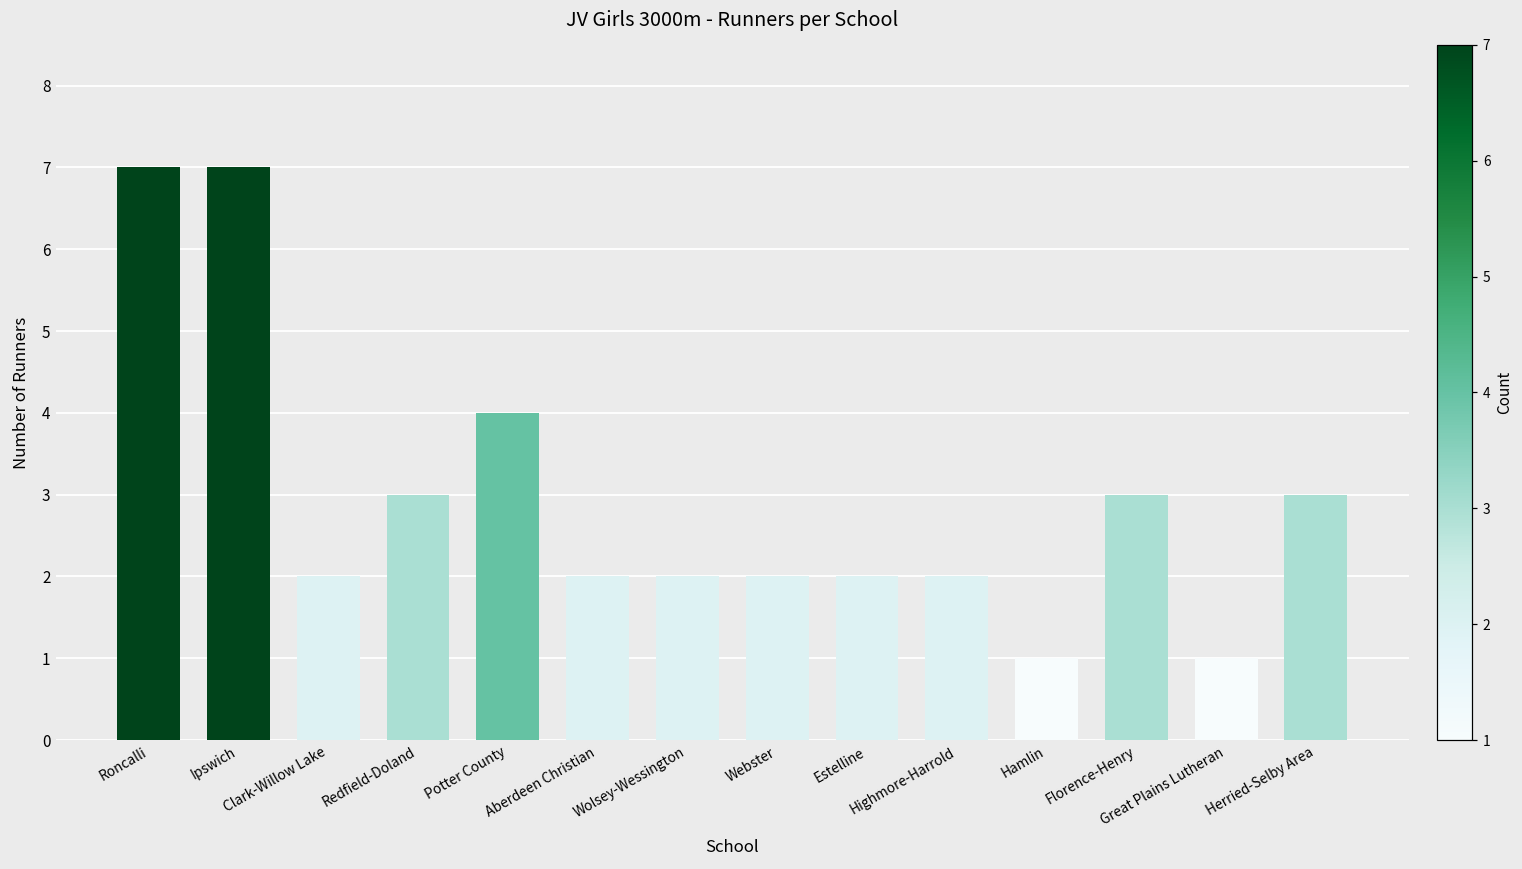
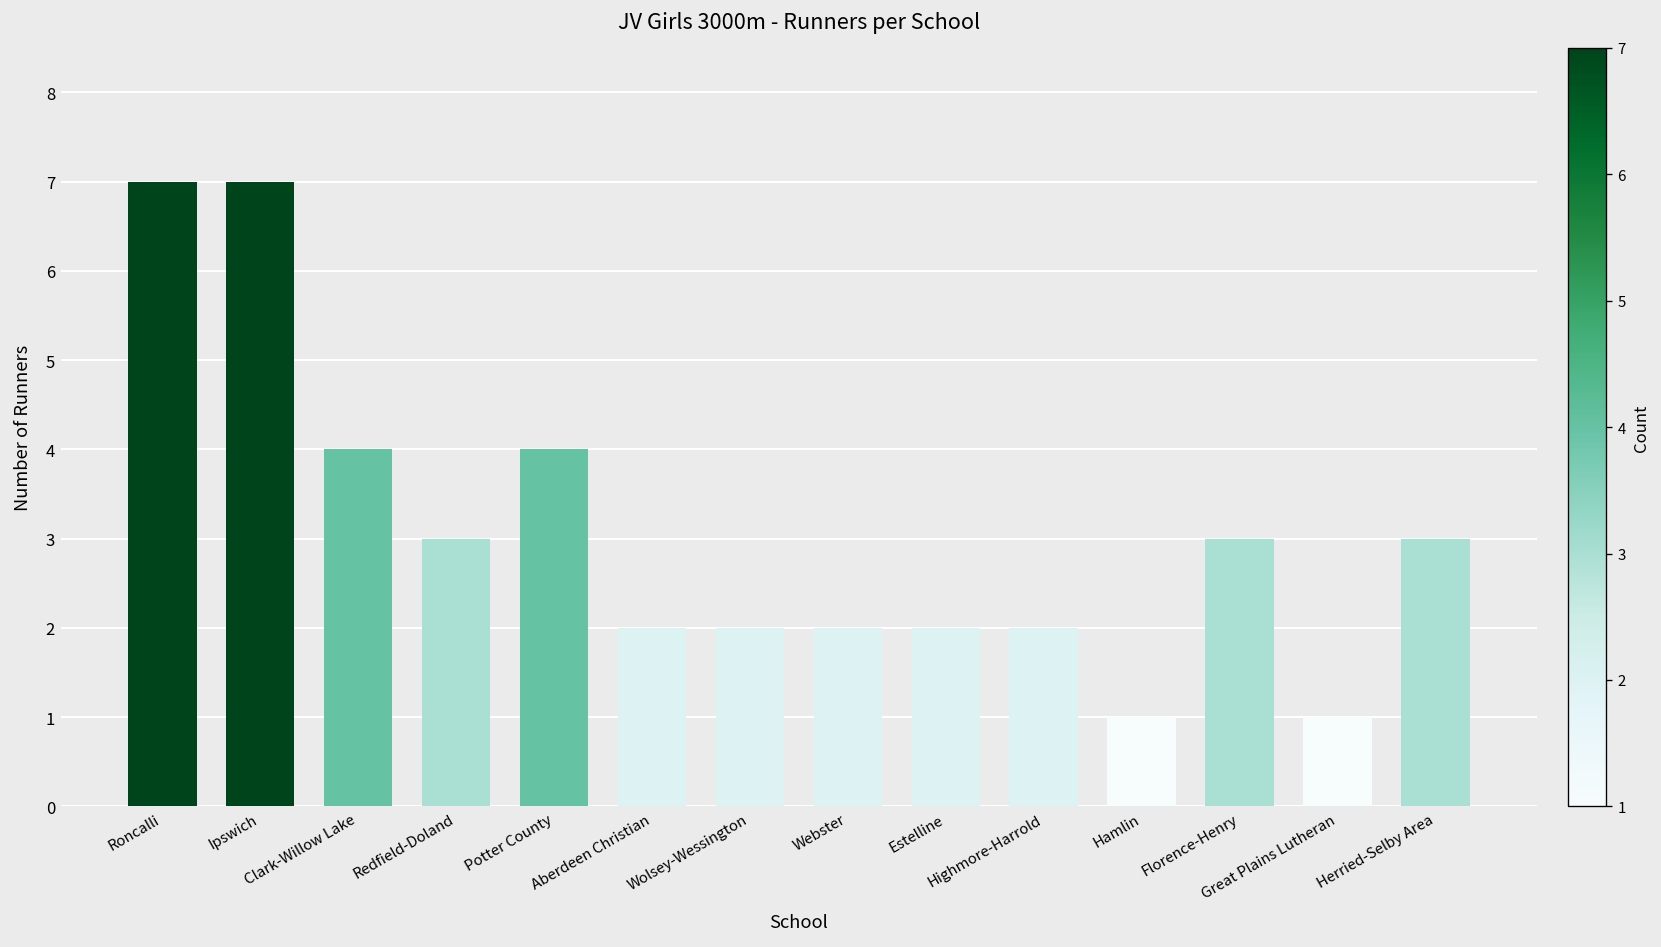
  {
    "Roncalli": 7,
    "Ipswich": 7,
-   "Clark-Willow Lake": 2,
+   "Clark-Willow Lake": 4,
    "Redfield-Doland": 3,
    "Potter County": 4,
    "Aberdeen Christian": 2,
    "Wolsey-Wessington": 2,
    "Webster": 2,
    "Estelline": 2,
    "Highmore-Harrold": 2,
    "Hamlin": 1,
    "Florence-Henry": 3,
    "Great Plains Lutheran": 1,
    "Herried-Selby Area": 3
  }
